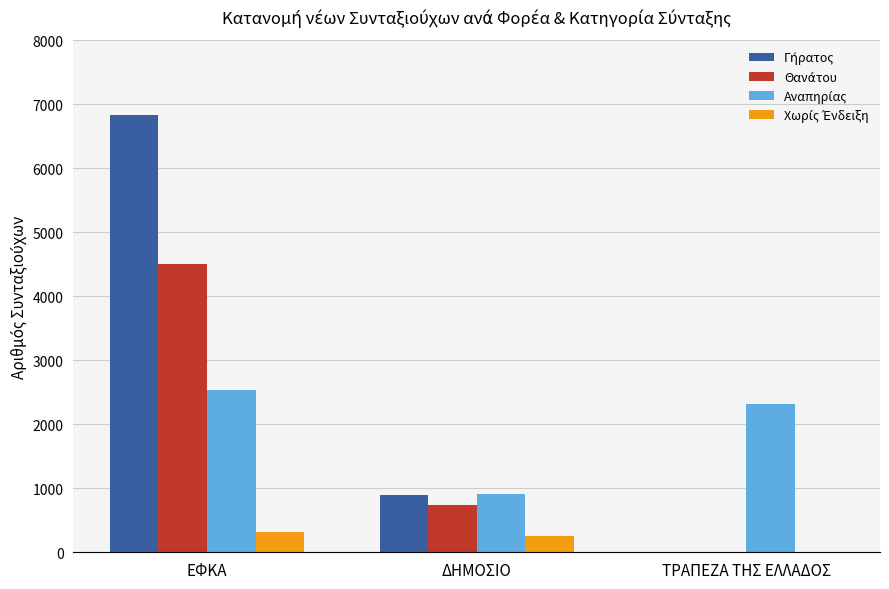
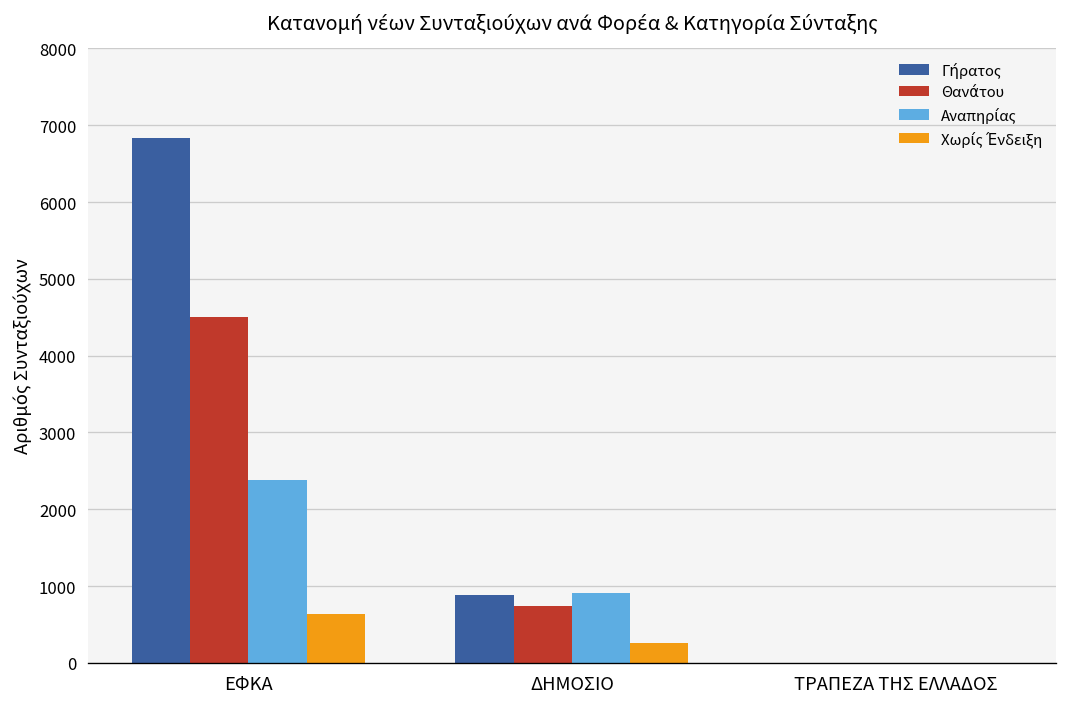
  {
    "Γήρατος": {
      "ΕΦΚΑ": 6800,
      "ΔΗΜΟΣΙΟ": 900,
      "ΤΡΑΠΕΖΑ ΤΗΣ ΕΛΛΑΔΟΣ": 0
    },
    "Θανάτου": {
      "ΕΦΚΑ": 4500,
      "ΔΗΜΟΣΙΟ": 700
    },
    "Αναπηρίας": {
-     "ΕΦΚΑ": 2500,
+     "ΕΦΚΑ": 2400,
      "ΔΗΜΟΣΙΟ": 900,
-     "ΤΡΑΠΕΖΑ ΤΗΣ ΕΛΛΑΔΟΣ": 2300
+     "ΤΡΑΠΕΖΑ ΤΗΣ ΕΛΛΑΔΟΣ": 0
    },
    "Χωρίς Ένδειξη": {
-     "ΕΦΚΑ": 300,
+     "ΕΦΚΑ": 600,
      "ΔΗΜΟΣΙΟ": 300,
      "ΤΡΑΠΕΖΑ ΤΗΣ ΕΛΛΑΔΟΣ": 0
    }
  }
